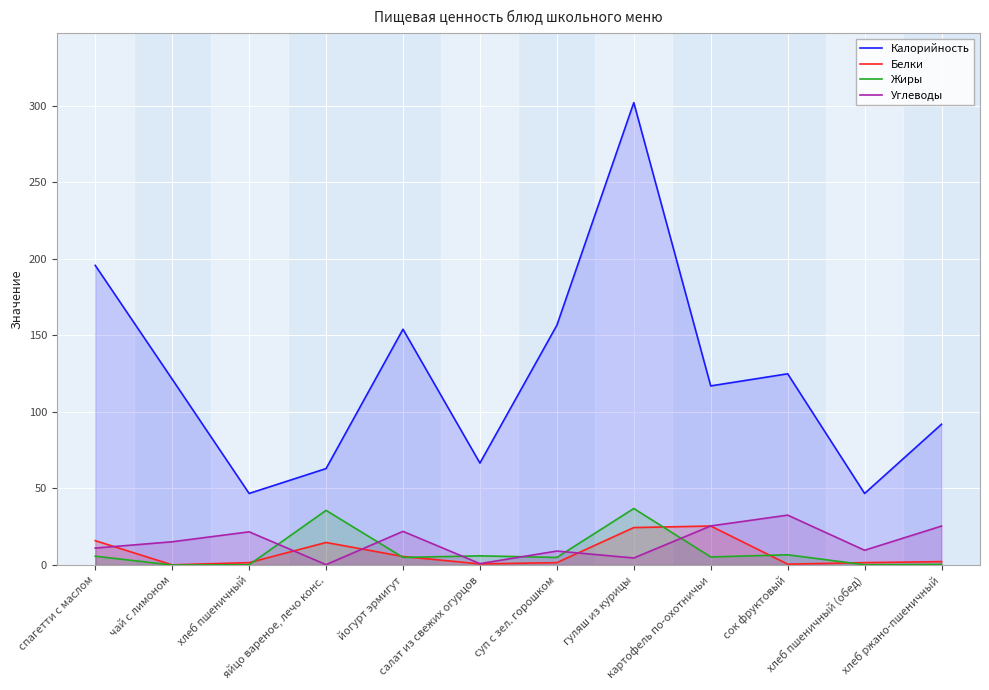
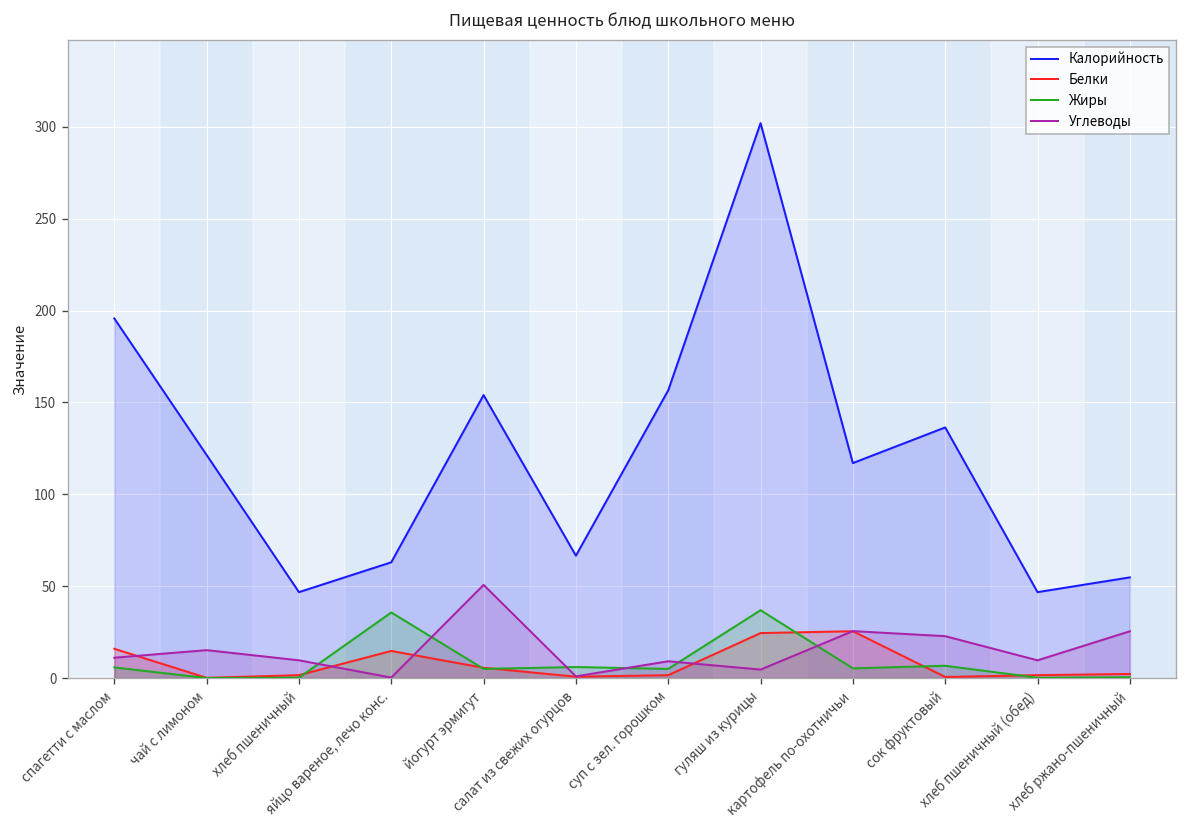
  {
    "Калорийность": {
      "спагетти с маслом": 196,
      "чай с лимоном": 121,
      "хлеб пшеничный": 47,
      "яйцо вареное, лечо конс.": 63,
      "йогурт эрмигут": 154,
      "салат из свежих огурцов": 67,
      "суп с зел. горошком": 157,
      "гуляш из курицы": 302,
      "картофель по-охотничьи": 117,
-     "сок фруктовый": 125,
+     "сок фруктовый": 136,
      "хлеб пшеничный (обед)": 47,
-     "хлеб ржано-пшеничный": 92
+     "хлеб ржано-пшеничный": 55
    },
    "Белки": {
      "спагетти с маслом": 16,
      "яйцо вареное, лечо конс.": 15,
      "суп с зел. горошком": 2,
      "гуляш из курицы": 24,
      "сок фруктовый": 1,
      "хлеб ржано-пшеничный": 2
    },
    "Жиры": {
      "спагетти с маслом": 6,
      "яйцо вареное, лечо конс.": 36,
      "салат из свежих огурцов": 6,
      "суп с зел. горошком": 5,
      "гуляш из курицы": 37,
      "картофель по-охотничьи": 5,
      "сок фруктовый": 7,
      "хлеб ржано-пшеничный": 0
    },
    "Углеводы": {
      "спагетти с маслом": 11,
      "чай с лимоном": 15,
-     "хлеб пшеничный": 22,
+     "хлеб пшеничный": 10,
      "яйцо вареное, лечо конс.": 0,
-     "йогурт эрмигут": 22,
+     "йогурт эрмигут": 51,
      "суп с зел. горошком": 9,
      "гуляш из курицы": 5,
-     "сок фруктовый": 33,
+     "сок фруктовый": 23,
      "хлеб пшеничный (обед)": 10,
      "хлеб ржано-пшеничный": 25
    }
  }
